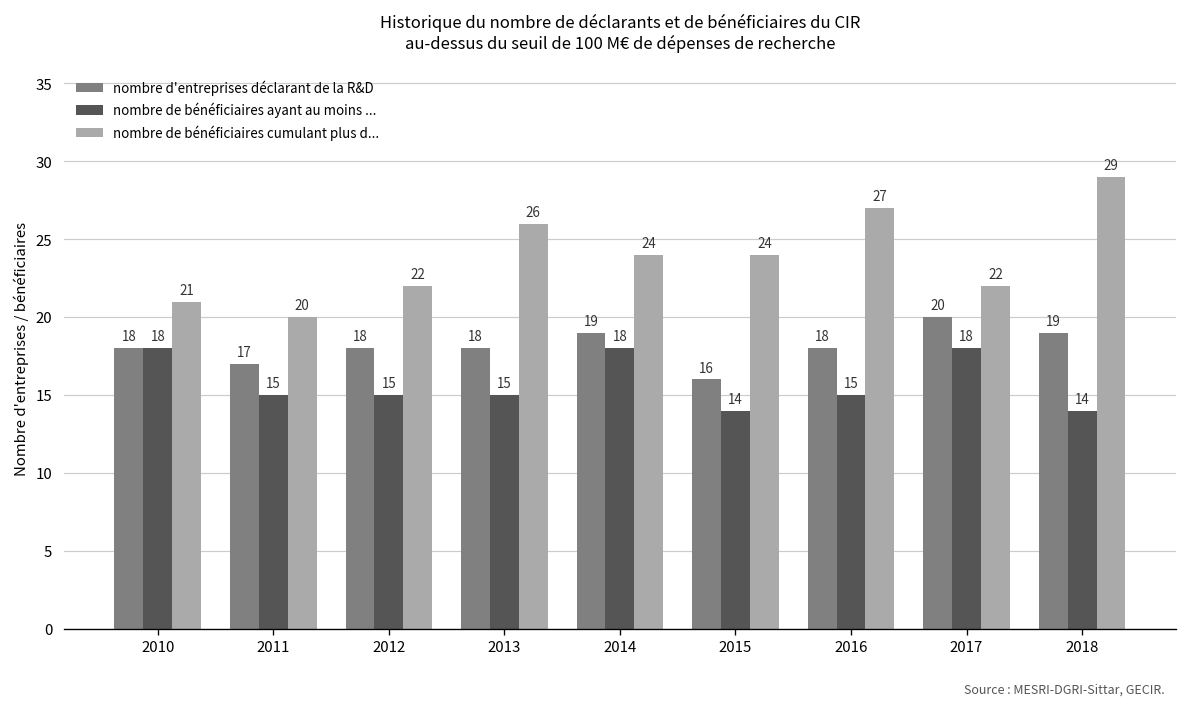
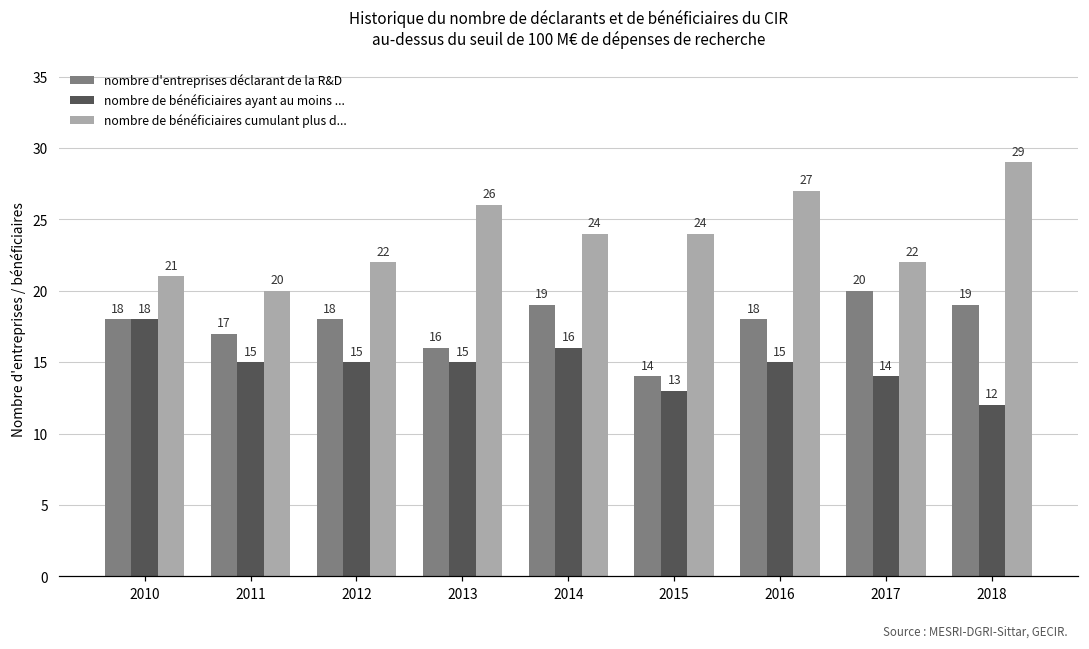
  {
    "nombre d'entreprises déclarant de la R&D": {
      "2010": 18,
      "2011": 17,
      "2012": 18,
-     "2013": 18,
+     "2013": 16,
      "2014": 19,
-     "2015": 16,
+     "2015": 14,
      "2016": 18,
      "2017": 20,
      "2018": 19
    },
    "nombre de bénéficiaires ayant au moins ...": {
      "2010": 18,
      "2011": 15,
      "2012": 15,
      "2013": 15,
-     "2014": 18,
-     "2015": 14,
+     "2014": 16,
+     "2015": 13,
      "2016": 15,
-     "2017": 18,
-     "2018": 14
+     "2017": 14,
+     "2018": 12
    },
    "nombre de bénéficiaires cumulant plus d...": {
      "2010": 21,
      "2011": 20,
      "2012": 22,
      "2013": 26,
      "2014": 24,
      "2015": 24,
      "2016": 27,
      "2017": 22,
      "2018": 29
    }
  }
